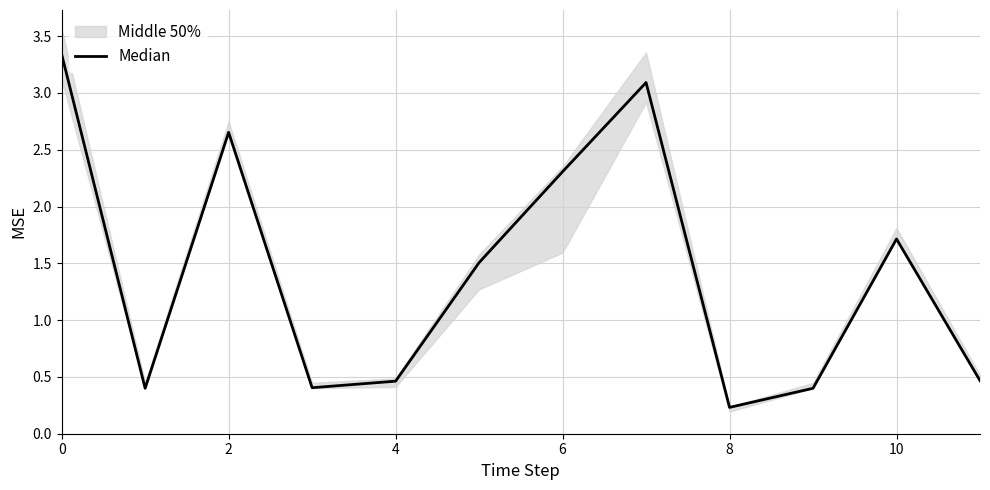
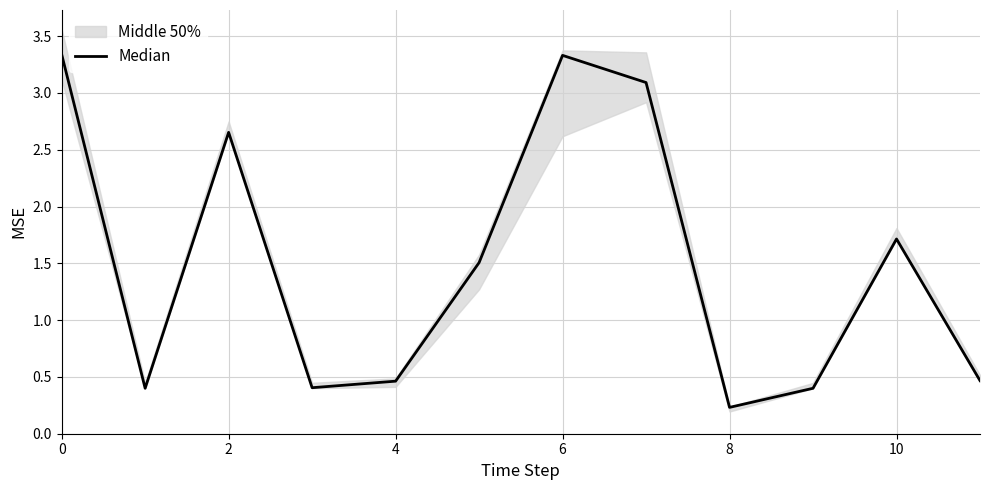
  {
    "Median": {
      "0": 3.34,
      "2": 2.65,
      "4": 0.46,
-     "6": 2.31,
+     "6": 3.33,
      "10": 1.71
    }
  }
